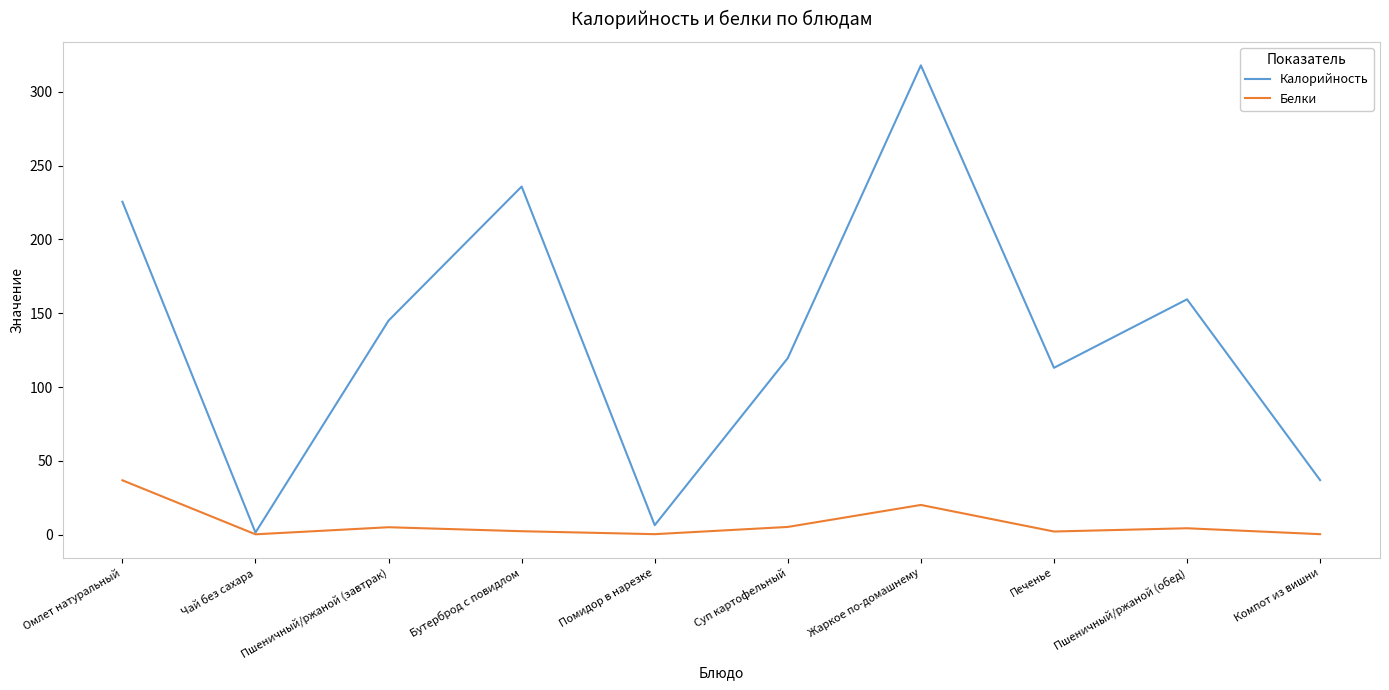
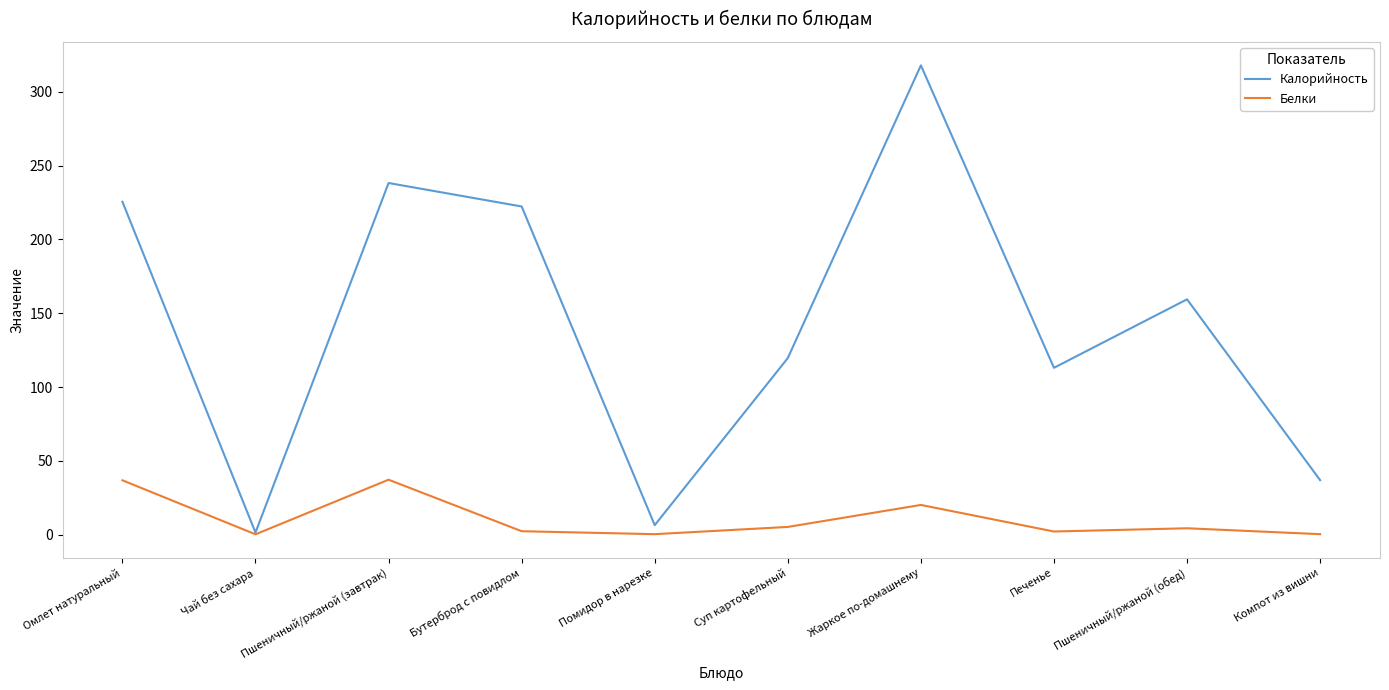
  {
    "Калорийность": {
      "Омлет натуральный": 226,
-     "Пшеничный/ржаной (завтрак)": 145,
-     "Бутерброд с повидлом": 236,
+     "Пшеничный/ржаной (завтрак)": 238,
+     "Бутерброд с повидлом": 222,
      "Помидор в нарезке": 6,
      "Суп картофельный": 120,
      "Жаркое по-домашнему": 318,
      "Печенье": 113,
      "Пшеничный/ржаной (обед)": 159,
      "Компот из вишни": 37
    },
    "Белки": {
      "Омлет натуральный": 37,
-     "Пшеничный/ржаной (завтрак)": 5,
+     "Пшеничный/ржаной (завтрак)": 37,
      "Бутерброд с повидлом": 2,
      "Помидор в нарезке": 0,
      "Суп картофельный": 5,
      "Жаркое по-домашнему": 20,
      "Печенье": 2,
      "Пшеничный/ржаной (обед)": 4,
      "Компот из вишни": 0
    }
  }
